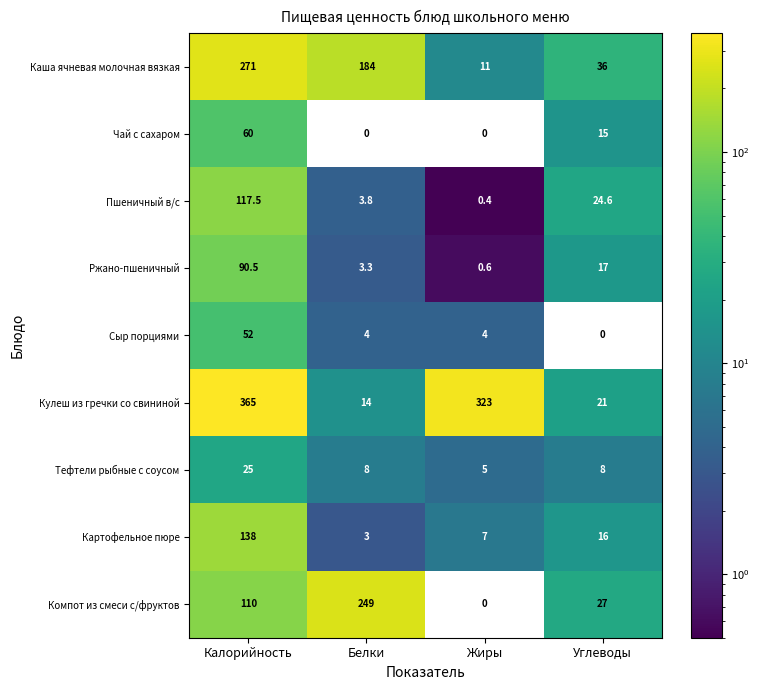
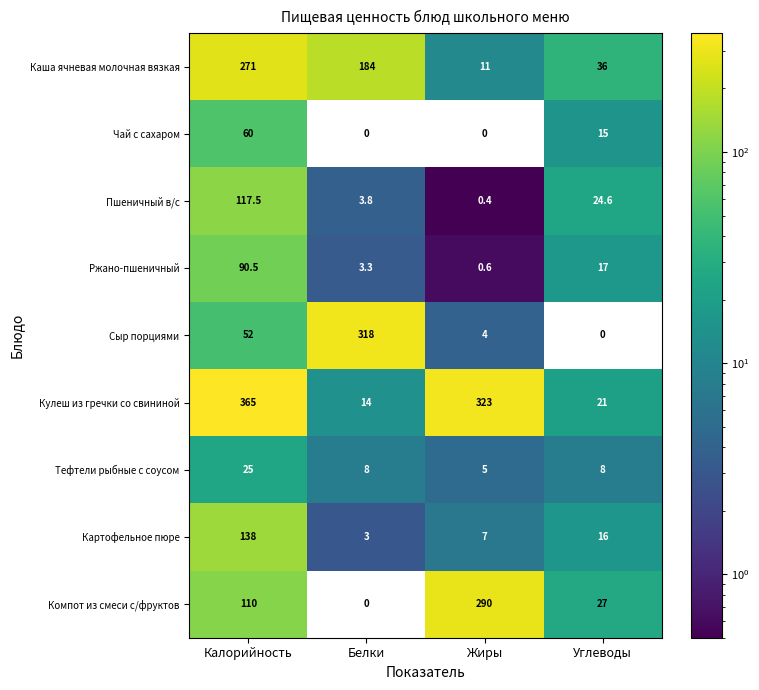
  {
    "Каша ячневая молочная вязкая": {
      "Калорийность": 271,
      "Белки": 184,
      "Жиры": 11,
      "Углеводы": 36
    },
    "Чай с сахаром": {
      "Калорийность": 60,
      "Белки": 0,
      "Жиры": 0,
      "Углеводы": 15
    },
    "Пшеничный в/с": {
      "Калорийность": 117.5,
      "Белки": 3.8,
      "Жиры": 0.4,
      "Углеводы": 24.6
    },
    "Ржано-пшеничный": {
      "Калорийность": 90.5,
      "Белки": 3.3,
      "Жиры": 0.6,
      "Углеводы": 17
    },
    "Сыр порциями": {
      "Калорийность": 52,
-     "Белки": 4,
+     "Белки": 318,
      "Жиры": 4,
      "Углеводы": 0
    },
    "Кулеш из гречки со свининой": {
      "Калорийность": 365,
      "Белки": 14,
      "Жиры": 323,
      "Углеводы": 21
    },
    "Тефтели рыбные с соусом": {
      "Калорийность": 25,
      "Белки": 8,
      "Жиры": 5,
      "Углеводы": 8
    },
    "Картофельное пюре": {
      "Калорийность": 138,
      "Белки": 3,
      "Жиры": 7,
      "Углеводы": 16
    },
    "Компот из смеси с/фруктов": {
      "Калорийность": 110,
-     "Белки": 249,
-     "Жиры": 0,
+     "Белки": 0,
+     "Жиры": 290,
      "Углеводы": 27
    }
  }
